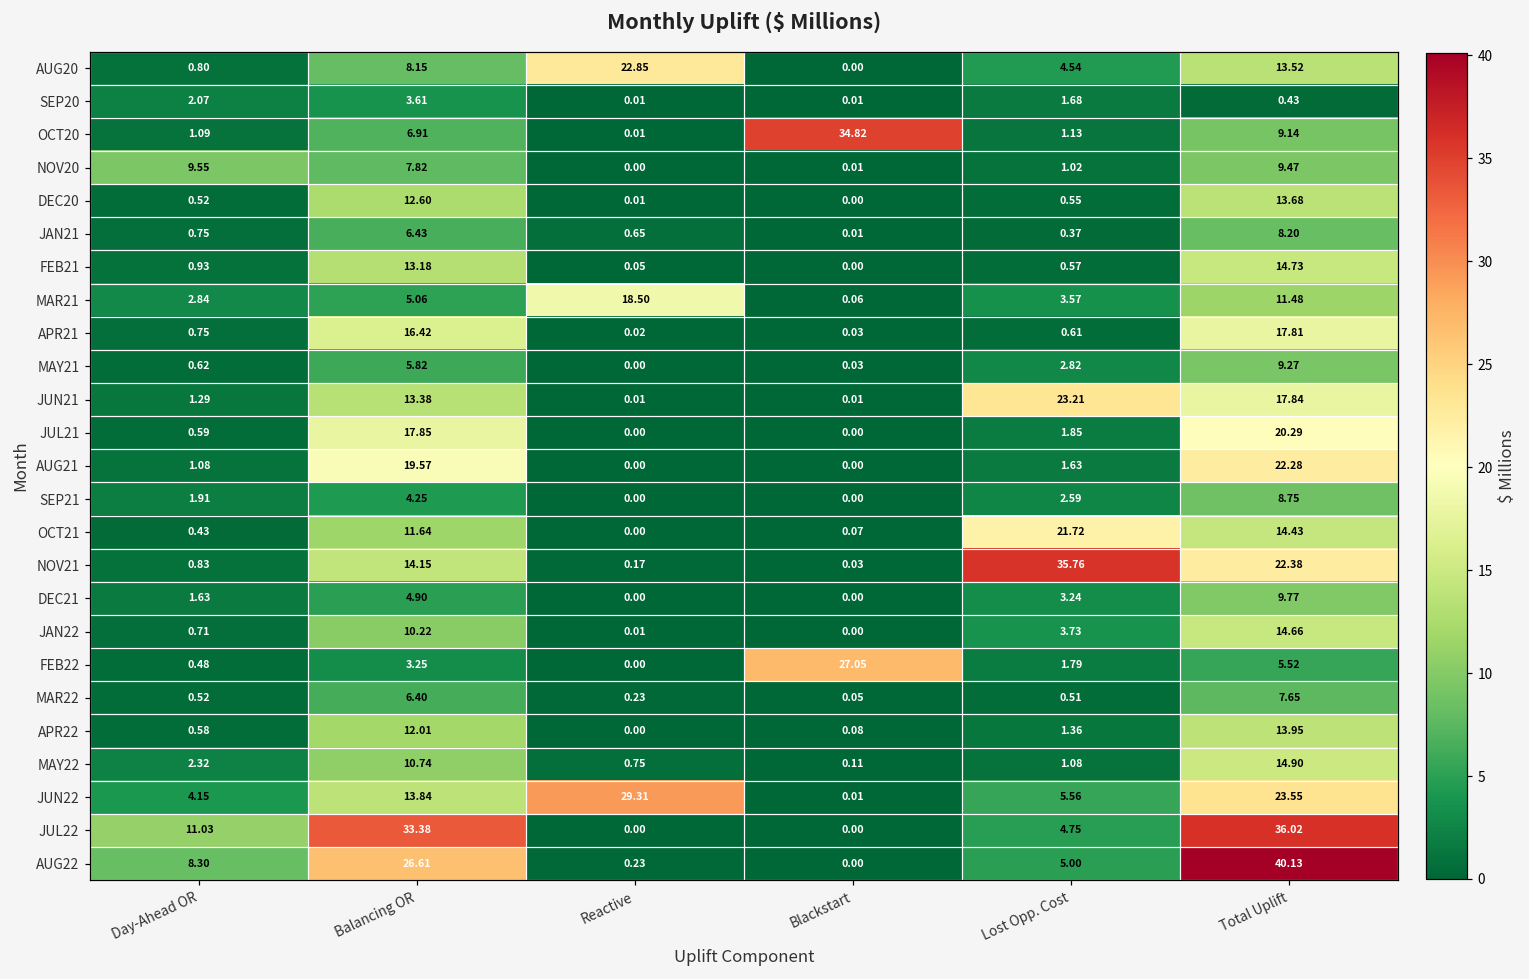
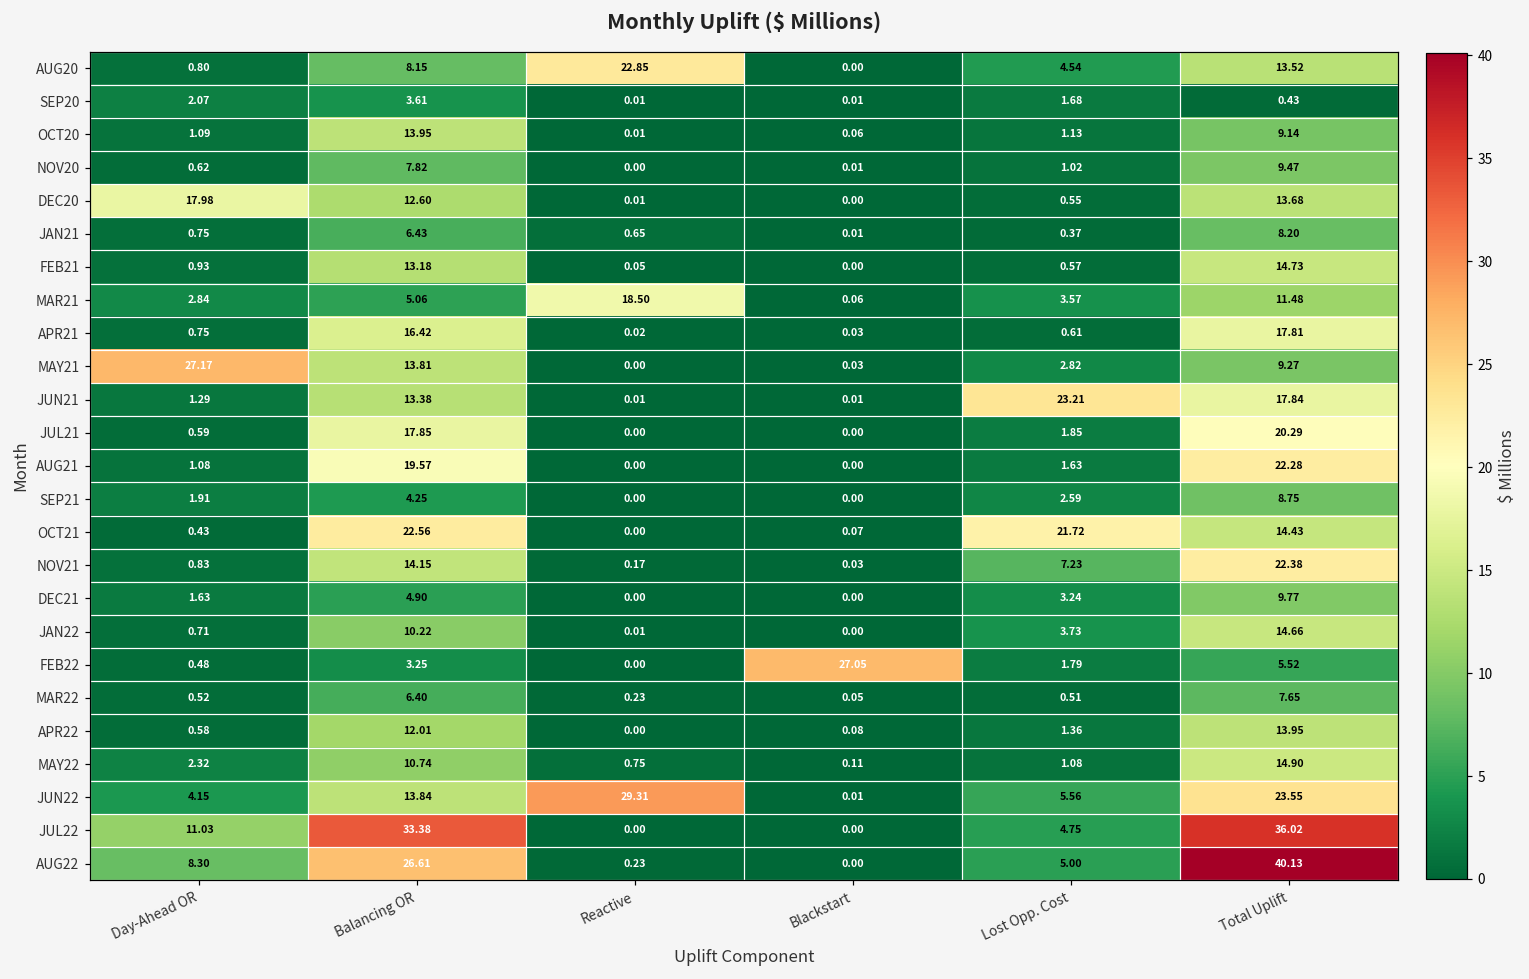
  {
    "AUG20": {
      "Day-Ahead OR": 0.80,
      "Balancing OR": 8.15,
      "Reactive": 22.85,
      "Blackstart": 0.00,
      "Lost Opp. Cost": 4.54,
      "Total Uplift": 13.52
    },
    "SEP20": {
      "Day-Ahead OR": 2.07,
      "Balancing OR": 3.61,
      "Reactive": 0.01,
      "Blackstart": 0.01,
      "Lost Opp. Cost": 1.68,
      "Total Uplift": 0.43
    },
    "OCT20": {
      "Day-Ahead OR": 1.09,
-     "Balancing OR": 6.91,
+     "Balancing OR": 13.95,
      "Reactive": 0.01,
-     "Blackstart": 34.82,
+     "Blackstart": 0.06,
      "Lost Opp. Cost": 1.13,
      "Total Uplift": 9.14
    },
    "NOV20": {
-     "Day-Ahead OR": 9.55,
+     "Day-Ahead OR": 0.62,
      "Balancing OR": 7.82,
      "Reactive": 0.00,
      "Blackstart": 0.01,
      "Lost Opp. Cost": 1.02,
      "Total Uplift": 9.47
    },
    "DEC20": {
-     "Day-Ahead OR": 0.52,
+     "Day-Ahead OR": 17.98,
      "Balancing OR": 12.60,
      "Reactive": 0.01,
      "Blackstart": 0.00,
      "Lost Opp. Cost": 0.55,
      "Total Uplift": 13.68
    },
    "JAN21": {
      "Day-Ahead OR": 0.75,
      "Balancing OR": 6.43,
      "Reactive": 0.65,
      "Blackstart": 0.01,
      "Lost Opp. Cost": 0.37,
      "Total Uplift": 8.20
    },
    "FEB21": {
      "Day-Ahead OR": 0.93,
      "Balancing OR": 13.18,
      "Reactive": 0.05,
      "Blackstart": 0.00,
      "Lost Opp. Cost": 0.57,
      "Total Uplift": 14.73
    },
    "MAR21": {
      "Day-Ahead OR": 2.84,
      "Balancing OR": 5.06,
      "Reactive": 18.50,
      "Blackstart": 0.06,
      "Lost Opp. Cost": 3.57,
      "Total Uplift": 11.48
    },
    "APR21": {
      "Day-Ahead OR": 0.75,
      "Balancing OR": 16.42,
      "Reactive": 0.02,
      "Blackstart": 0.03,
      "Lost Opp. Cost": 0.61,
      "Total Uplift": 17.81
    },
    "MAY21": {
-     "Day-Ahead OR": 0.62,
-     "Balancing OR": 5.82,
+     "Day-Ahead OR": 27.17,
+     "Balancing OR": 13.81,
      "Reactive": 0.00,
      "Blackstart": 0.03,
      "Lost Opp. Cost": 2.82,
      "Total Uplift": 9.27
    },
    "JUN21": {
      "Day-Ahead OR": 1.29,
      "Balancing OR": 13.38,
      "Reactive": 0.01,
      "Blackstart": 0.01,
      "Lost Opp. Cost": 23.21,
      "Total Uplift": 17.84
    },
    "JUL21": {
      "Day-Ahead OR": 0.59,
      "Balancing OR": 17.85,
      "Reactive": 0.00,
      "Blackstart": 0.00,
      "Lost Opp. Cost": 1.85,
      "Total Uplift": 20.29
    },
    "AUG21": {
      "Day-Ahead OR": 1.08,
      "Balancing OR": 19.57,
      "Reactive": 0.00,
      "Blackstart": 0.00,
      "Lost Opp. Cost": 1.63,
      "Total Uplift": 22.28
    },
    "SEP21": {
      "Day-Ahead OR": 1.91,
      "Balancing OR": 4.25,
      "Reactive": 0.00,
      "Blackstart": 0.00,
      "Lost Opp. Cost": 2.59,
      "Total Uplift": 8.75
    },
    "OCT21": {
      "Day-Ahead OR": 0.43,
-     "Balancing OR": 11.64,
+     "Balancing OR": 22.56,
      "Reactive": 0.00,
      "Blackstart": 0.07,
      "Lost Opp. Cost": 21.72,
      "Total Uplift": 14.43
    },
    "NOV21": {
      "Day-Ahead OR": 0.83,
      "Balancing OR": 14.15,
      "Reactive": 0.17,
      "Blackstart": 0.03,
-     "Lost Opp. Cost": 35.76,
+     "Lost Opp. Cost": 7.23,
      "Total Uplift": 22.38
    },
    "DEC21": {
      "Day-Ahead OR": 1.63,
      "Balancing OR": 4.90,
      "Reactive": 0.00,
      "Blackstart": 0.00,
      "Lost Opp. Cost": 3.24,
      "Total Uplift": 9.77
    },
    "JAN22": {
      "Day-Ahead OR": 0.71,
      "Balancing OR": 10.22,
      "Reactive": 0.01,
      "Blackstart": 0.00,
      "Lost Opp. Cost": 3.73,
      "Total Uplift": 14.66
    },
    "FEB22": {
      "Day-Ahead OR": 0.48,
      "Balancing OR": 3.25,
      "Reactive": 0.00,
      "Blackstart": 27.05,
      "Lost Opp. Cost": 1.79,
      "Total Uplift": 5.52
    },
    "MAR22": {
      "Day-Ahead OR": 0.52,
      "Balancing OR": 6.40,
      "Reactive": 0.23,
      "Blackstart": 0.05,
      "Lost Opp. Cost": 0.51,
      "Total Uplift": 7.65
    },
    "APR22": {
      "Day-Ahead OR": 0.58,
      "Balancing OR": 12.01,
      "Reactive": 0.00,
      "Blackstart": 0.08,
      "Lost Opp. Cost": 1.36,
      "Total Uplift": 13.95
    },
    "MAY22": {
      "Day-Ahead OR": 2.32,
      "Balancing OR": 10.74,
      "Reactive": 0.75,
      "Blackstart": 0.11,
      "Lost Opp. Cost": 1.08,
      "Total Uplift": 14.90
    },
    "JUN22": {
      "Day-Ahead OR": 4.15,
      "Balancing OR": 13.84,
      "Reactive": 29.31,
      "Blackstart": 0.01,
      "Lost Opp. Cost": 5.56,
      "Total Uplift": 23.55
    },
    "JUL22": {
      "Day-Ahead OR": 11.03,
      "Balancing OR": 33.38,
      "Reactive": 0.00,
      "Blackstart": 0.00,
      "Lost Opp. Cost": 4.75,
      "Total Uplift": 36.02
    },
    "AUG22": {
      "Day-Ahead OR": 8.30,
      "Balancing OR": 26.61,
      "Reactive": 0.23,
      "Blackstart": 0.00,
      "Lost Opp. Cost": 5.00,
      "Total Uplift": 40.13
    }
  }
